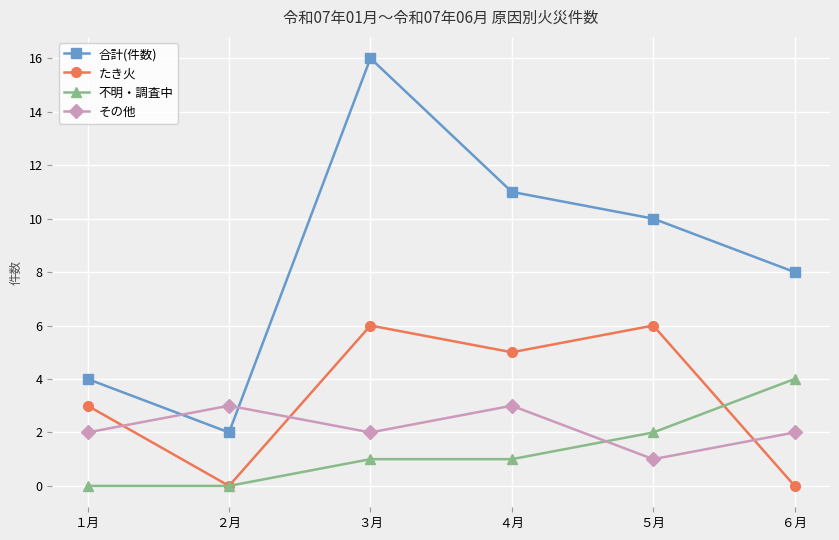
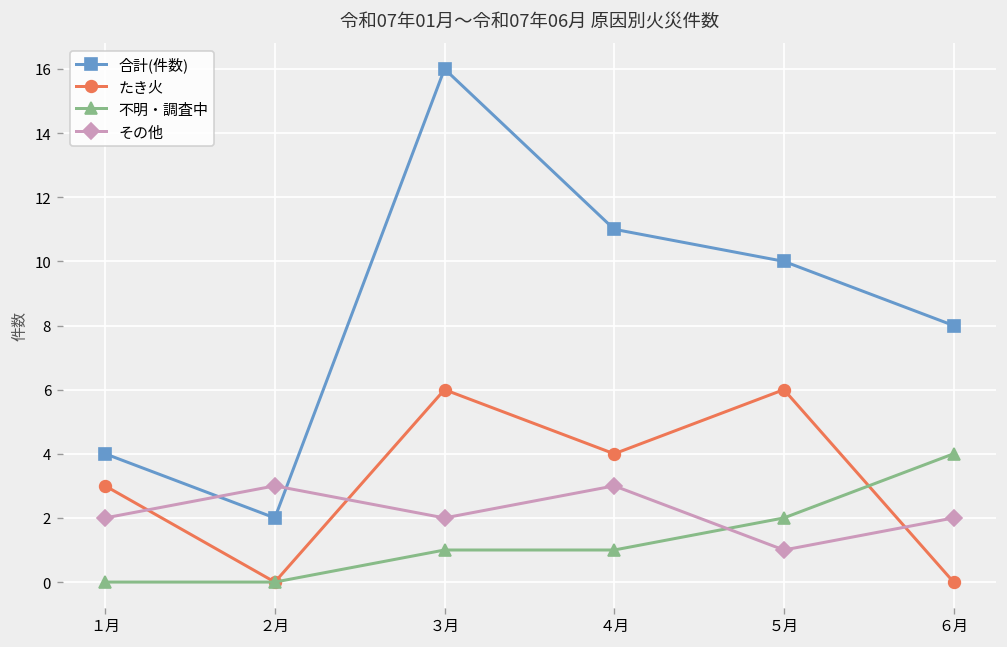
  {
    "合計(件数)": {
      "１月": 4,
      "２月": 2,
      "３月": 16,
      "４月": 11,
      "５月": 10,
      "６月": 8
    },
    "たき火": {
      "１月": 3,
      "３月": 6,
-     "４月": 5,
+     "４月": 4,
      "５月": 6,
      "６月": 0
    },
    "不明・調査中": {
      "１月": 0,
      "３月": 1,
      "４月": 1,
      "５月": 2,
      "６月": 4
    },
    "その他": {
      "１月": 2,
      "２月": 3,
      "３月": 2,
      "４月": 3,
      "５月": 1,
      "６月": 2
    }
  }
